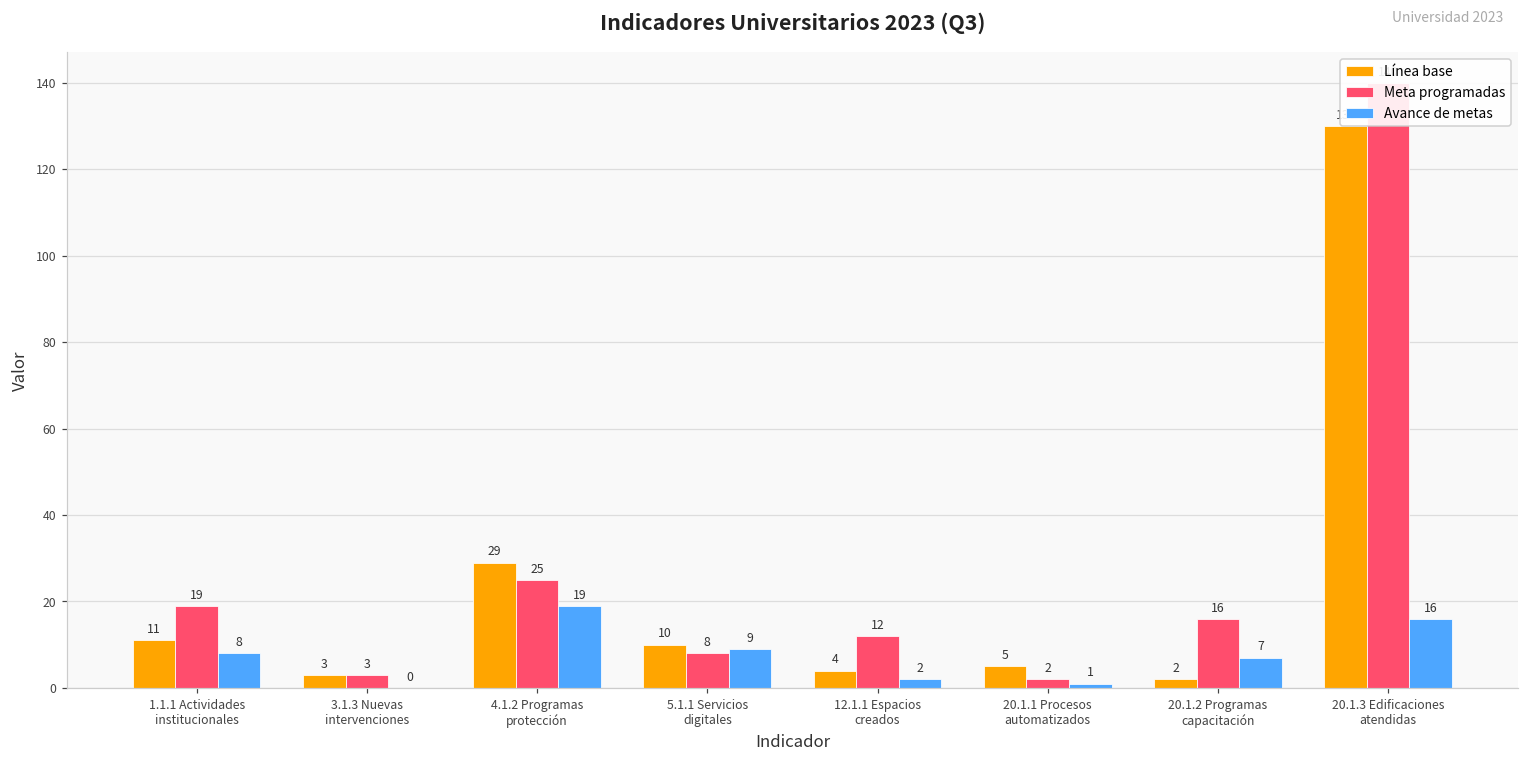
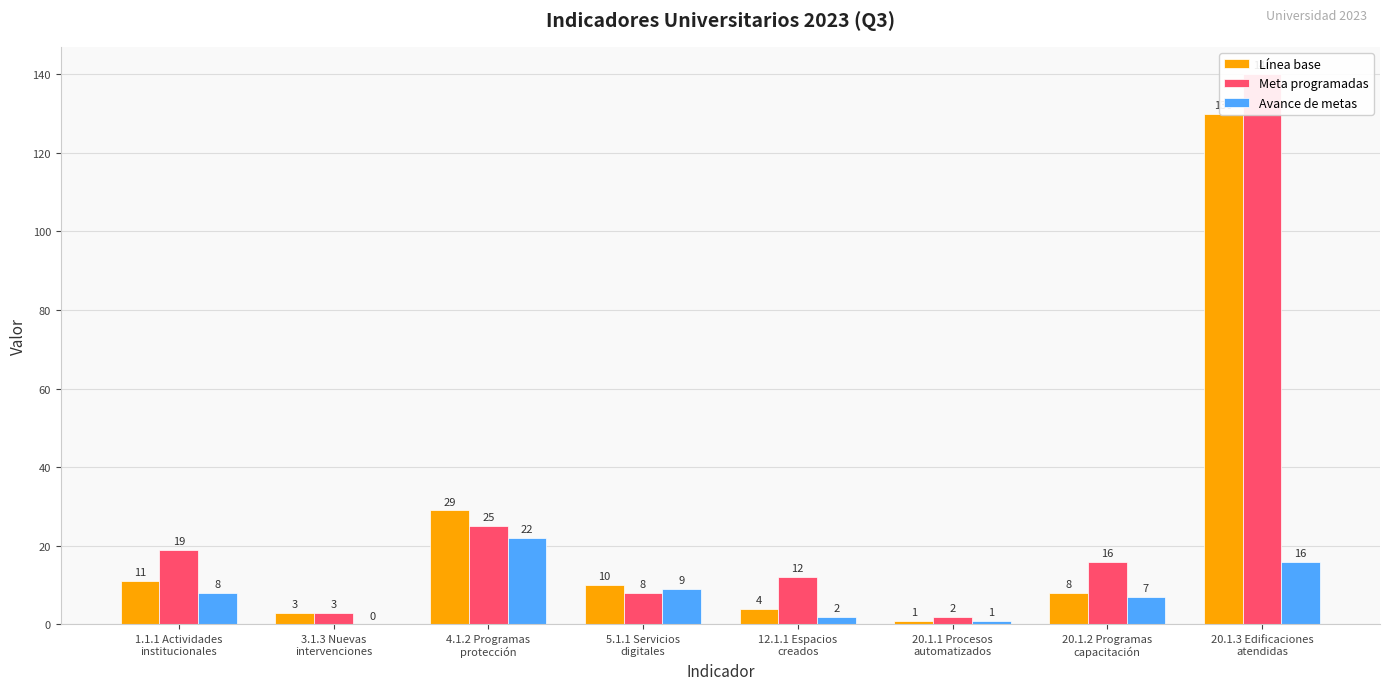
  {
    "Línea base": {
      "1.1.1 Actividades institucionales": 11,
      "3.1.3 Nuevas intervenciones": 3,
      "4.1.2 Programas protección": 29,
      "5.1.1 Servicios digitales": 10,
      "12.1.1 Espacios creados": 4,
-     "20.1.1 Procesos automatizados": 5,
-     "20.1.2 Programas capacitación": 2
+     "20.1.1 Procesos automatizados": 1,
+     "20.1.2 Programas capacitación": 8
    },
    "Meta programadas": {
      "1.1.1 Actividades institucionales": 19,
      "3.1.3 Nuevas intervenciones": 3,
      "4.1.2 Programas protección": 25,
      "5.1.1 Servicios digitales": 8,
      "12.1.1 Espacios creados": 12,
      "20.1.1 Procesos automatizados": 2,
      "20.1.2 Programas capacitación": 16
    },
    "Avance de metas": {
      "1.1.1 Actividades institucionales": 8,
      "3.1.3 Nuevas intervenciones": 0,
-     "4.1.2 Programas protección": 19,
+     "4.1.2 Programas protección": 22,
      "5.1.1 Servicios digitales": 9,
      "12.1.1 Espacios creados": 2,
      "20.1.1 Procesos automatizados": 1,
      "20.1.2 Programas capacitación": 7,
      "20.1.3 Edificaciones atendidas": 16
    }
  }
